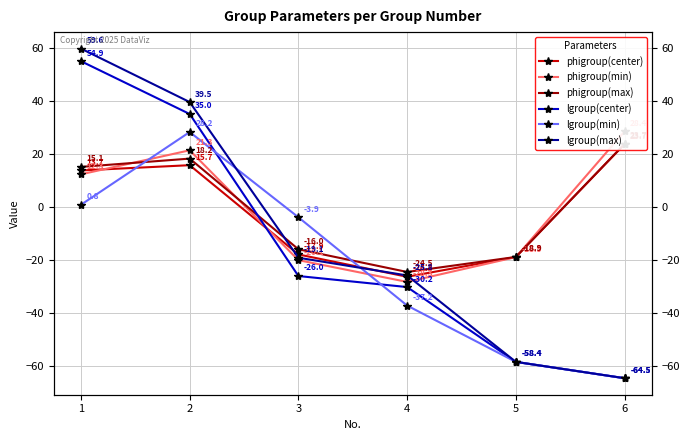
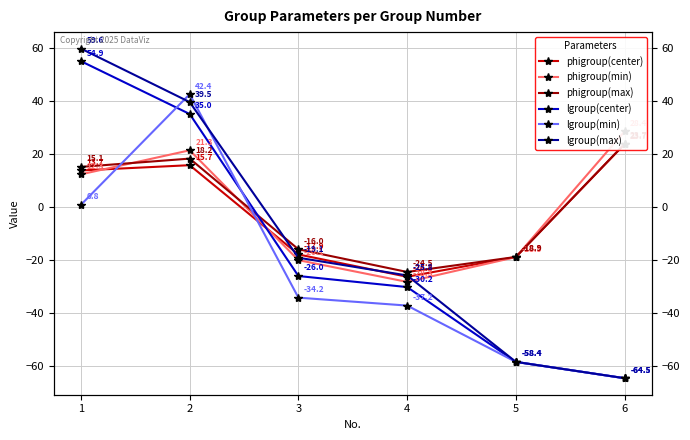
  {
    "phigroup(min)": {
      "2": 21.3
    },
    "lgroup(min)": {
      "1": 0.8,
-     "2": 28.2,
-     "3": -3.9,
+     "2": 42.4,
+     "3": -34.2,
      "4": -37.2
    }
  }
